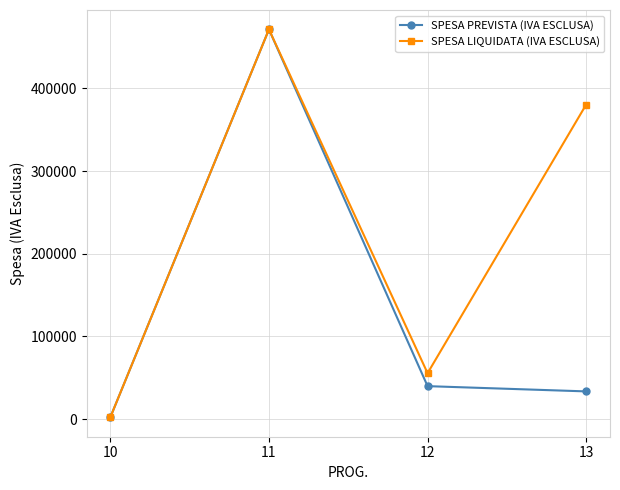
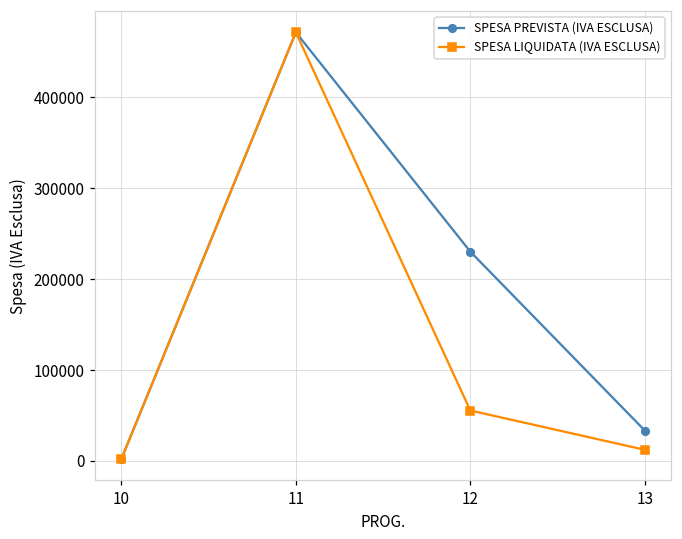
  {
    "SPESA PREVISTA (IVA ESCLUSA)": {
-     "12": 40000,
+     "12": 230000,
      "13": 30000
    },
    "SPESA LIQUIDATA (IVA ESCLUSA)": {
      "12": 60000,
-     "13": 380000
+     "13": 10000
    }
  }
